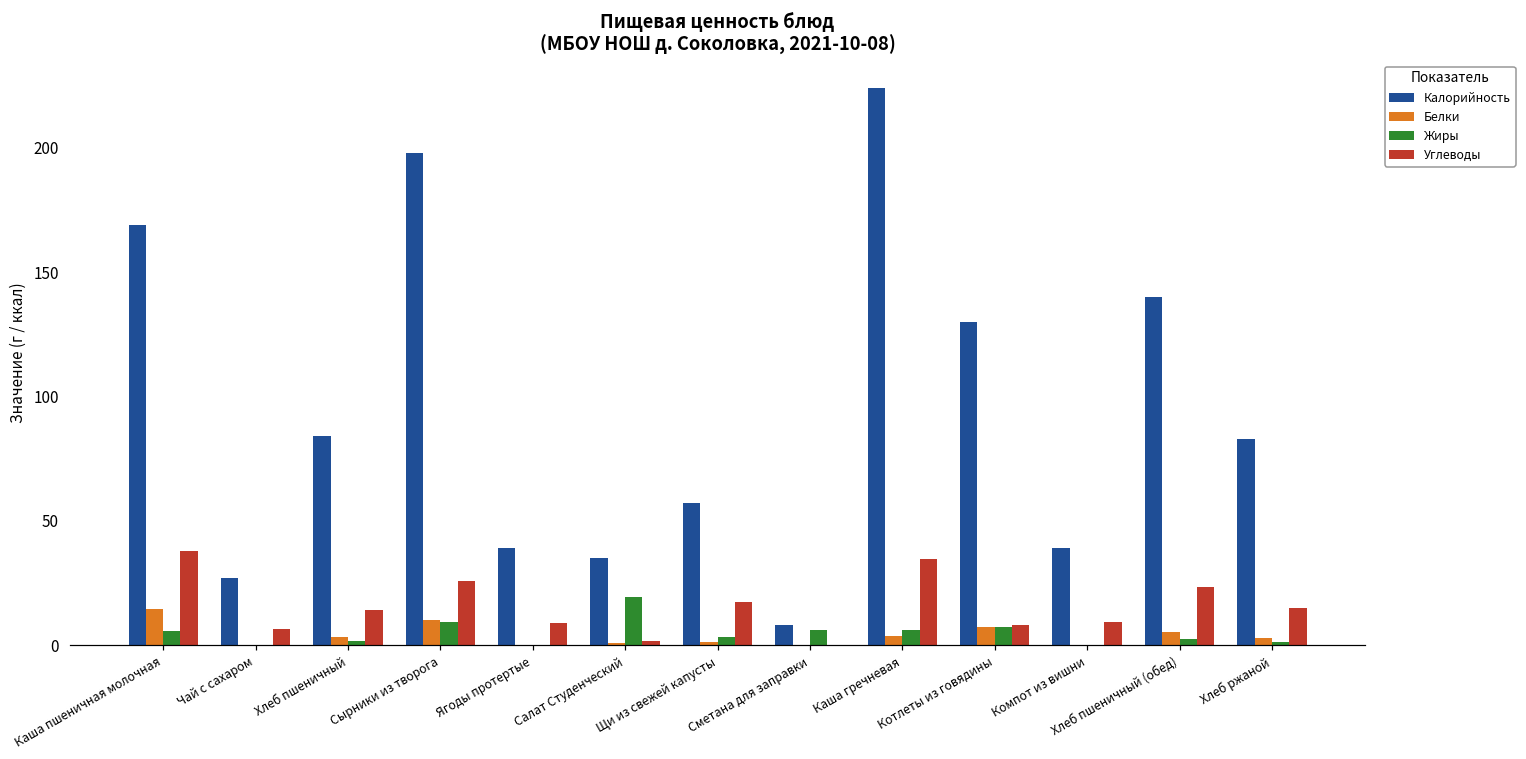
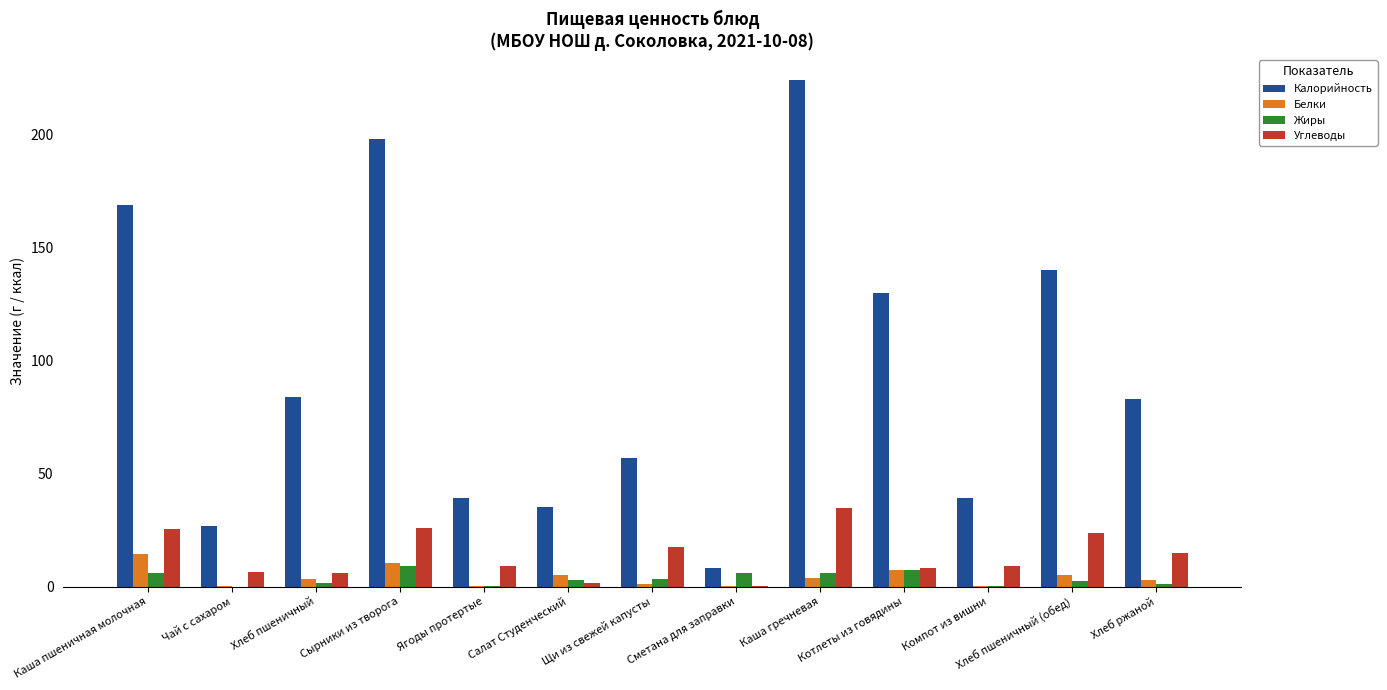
  {
    "Калорийность": {
      "Каша пшеничная молочная": 169,
      "Чай с сахаром": 27,
      "Хлеб пшеничный": 84,
      "Сырники из творога": 198,
      "Ягоды протертые": 39,
      "Салат Студенческий": 35,
      "Щи из свежей капусты": 57,
      "Сметана для заправки": 8,
      "Каша гречневая": 224,
      "Котлеты из говядины": 130,
      "Компот из вишни": 39,
      "Хлеб пшеничный (обед)": 140,
      "Хлеб ржаной": 83
    },
    "Белки": {
      "Каша пшеничная молочная": 14,
      "Хлеб пшеничный": 3,
      "Сырники из творога": 10,
-     "Салат Студенческий": 1,
+     "Салат Студенческий": 5,
      "Щи из свежей капусты": 1,
      "Каша гречневая": 4,
      "Котлеты из говядины": 8,
      "Хлеб пшеничный (обед)": 5,
      "Хлеб ржаной": 3
    },
    "Жиры": {
      "Каша пшеничная молочная": 6,
      "Чай с сахаром": 0,
      "Хлеб пшеничный": 2,
      "Сырники из творога": 9,
-     "Салат Студенческий": 20,
+     "Салат Студенческий": 3,
      "Щи из свежей капусты": 3,
      "Сметана для заправки": 6,
      "Каша гречневая": 6,
      "Котлеты из говядины": 7,
      "Хлеб пшеничный (обед)": 3,
      "Хлеб ржаной": 1
    },
    "Углеводы": {
-     "Каша пшеничная молочная": 38,
+     "Каша пшеничная молочная": 26,
      "Чай с сахаром": 7,
-     "Хлеб пшеничный": 14,
+     "Хлеб пшеничный": 6,
      "Сырники из творога": 26,
      "Ягоды протертые": 9,
      "Салат Студенческий": 2,
      "Щи из свежей капусты": 17,
      "Каша гречневая": 35,
      "Котлеты из говядины": 8,
      "Компот из вишни": 9,
      "Хлеб пшеничный (обед)": 24,
      "Хлеб ржаной": 15
    }
  }
